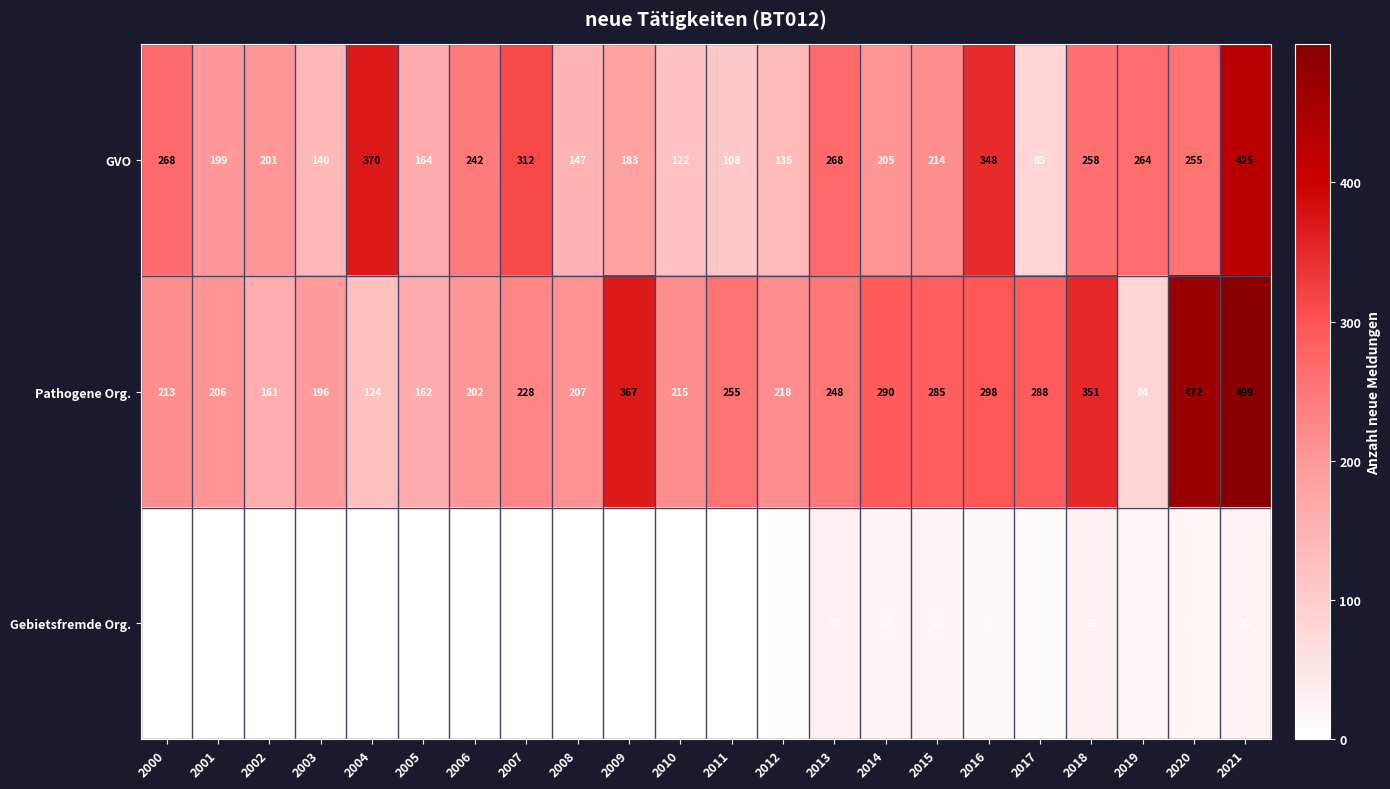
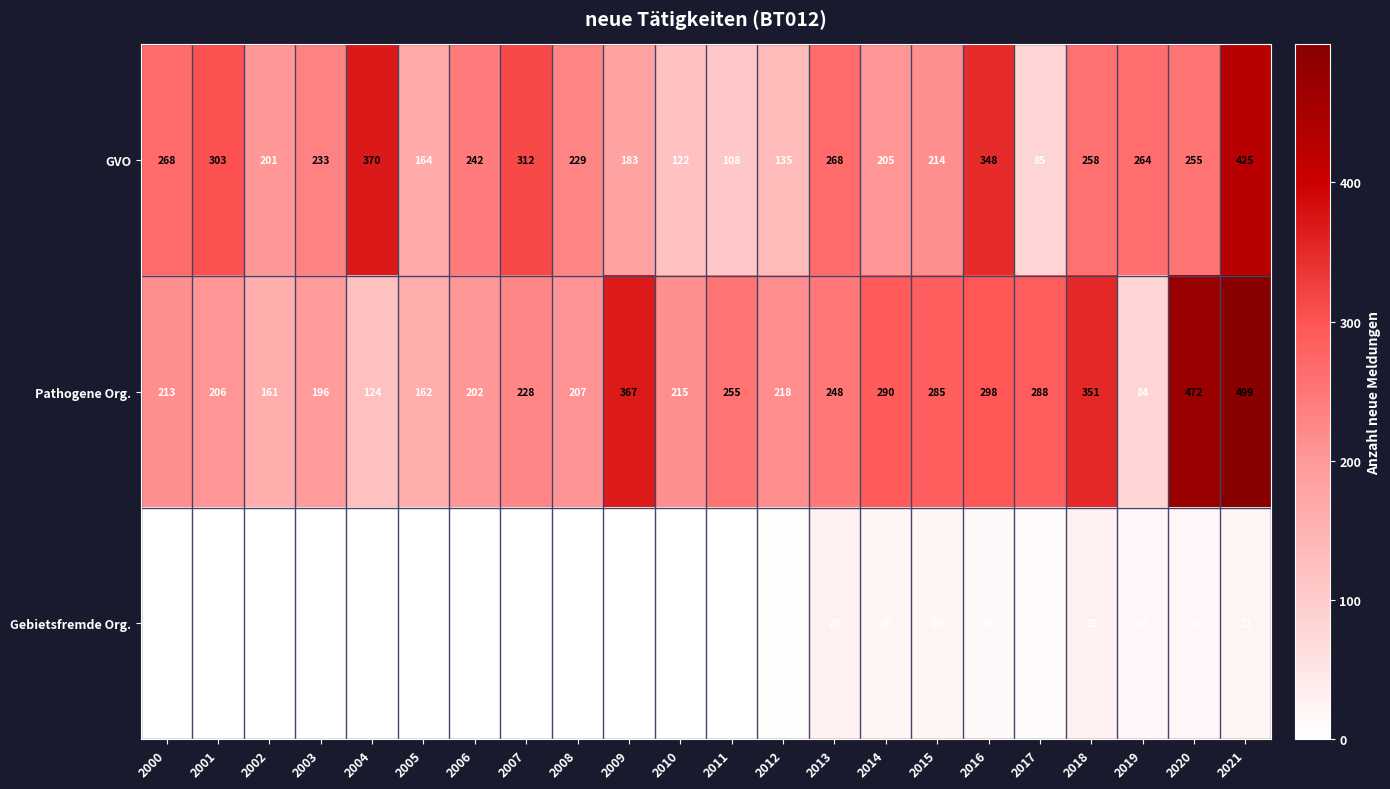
  {
    "GVO": {
      "2000": 268,
-     "2001": 199,
+     "2001": 303,
      "2002": 201,
-     "2003": 140,
+     "2003": 233,
      "2004": 370,
      "2005": 164,
      "2006": 242,
      "2007": 312,
-     "2008": 147,
+     "2008": 229,
      "2009": 183,
      "2010": 122,
      "2011": 108,
      "2012": 135,
      "2013": 268,
      "2014": 205,
      "2015": 214,
      "2016": 348,
      "2018": 258,
      "2019": 264,
      "2020": 255,
      "2021": 425
    },
    "Pathogene Org.": {
      "2000": 213,
      "2001": 206,
      "2002": 161,
      "2003": 196,
      "2004": 124,
      "2005": 162,
      "2006": 202,
      "2007": 228,
      "2008": 207,
      "2009": 367,
      "2010": 215,
      "2011": 255,
      "2012": 218,
      "2013": 248,
      "2014": 290,
      "2015": 285,
      "2016": 298,
      "2017": 288,
      "2018": 351,
      "2020": 472,
      "2021": 499
    }
  }
